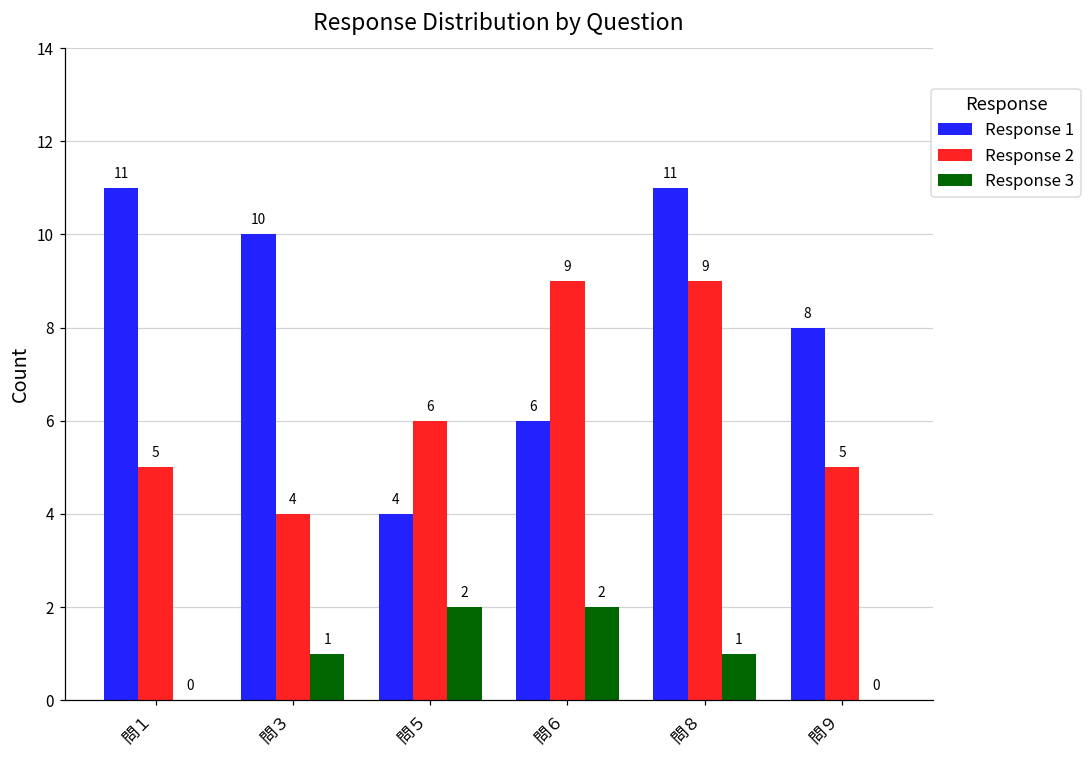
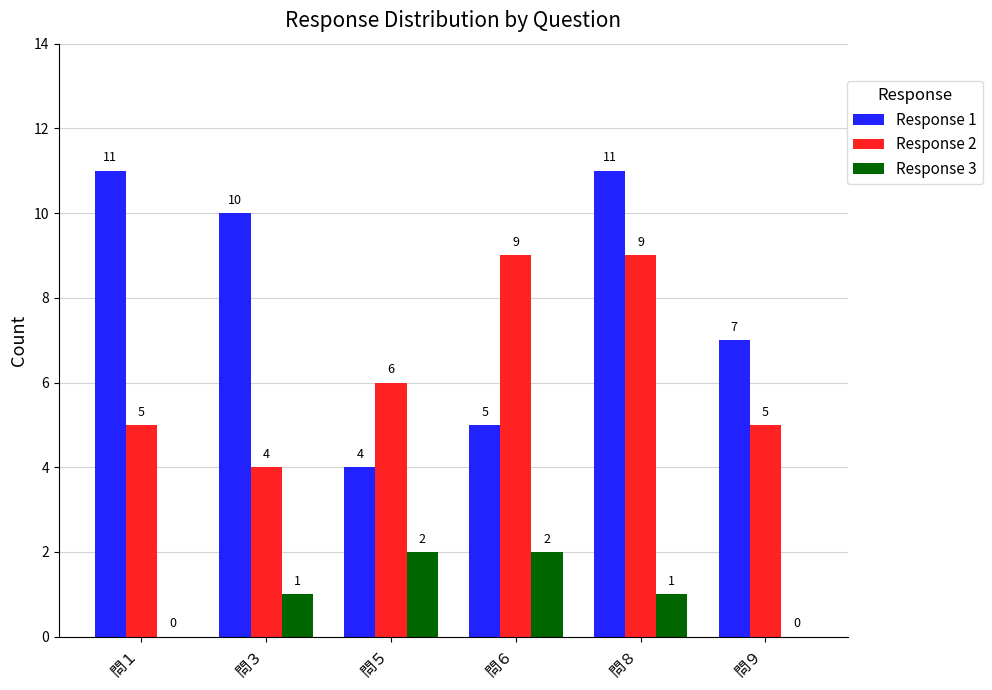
  {
    "Response 1": {
      "問１": 11,
      "問３": 10,
      "問５": 4,
-     "問６": 6,
+     "問６": 5,
      "問８": 11,
-     "問９": 8
+     "問９": 7
    },
    "Response 2": {
      "問１": 5,
      "問３": 4,
      "問５": 6,
      "問６": 9,
      "問８": 9,
      "問９": 5
    },
    "Response 3": {
      "問１": 0,
      "問３": 1,
      "問５": 2,
      "問６": 2,
      "問８": 1,
      "問９": 0
    }
  }
